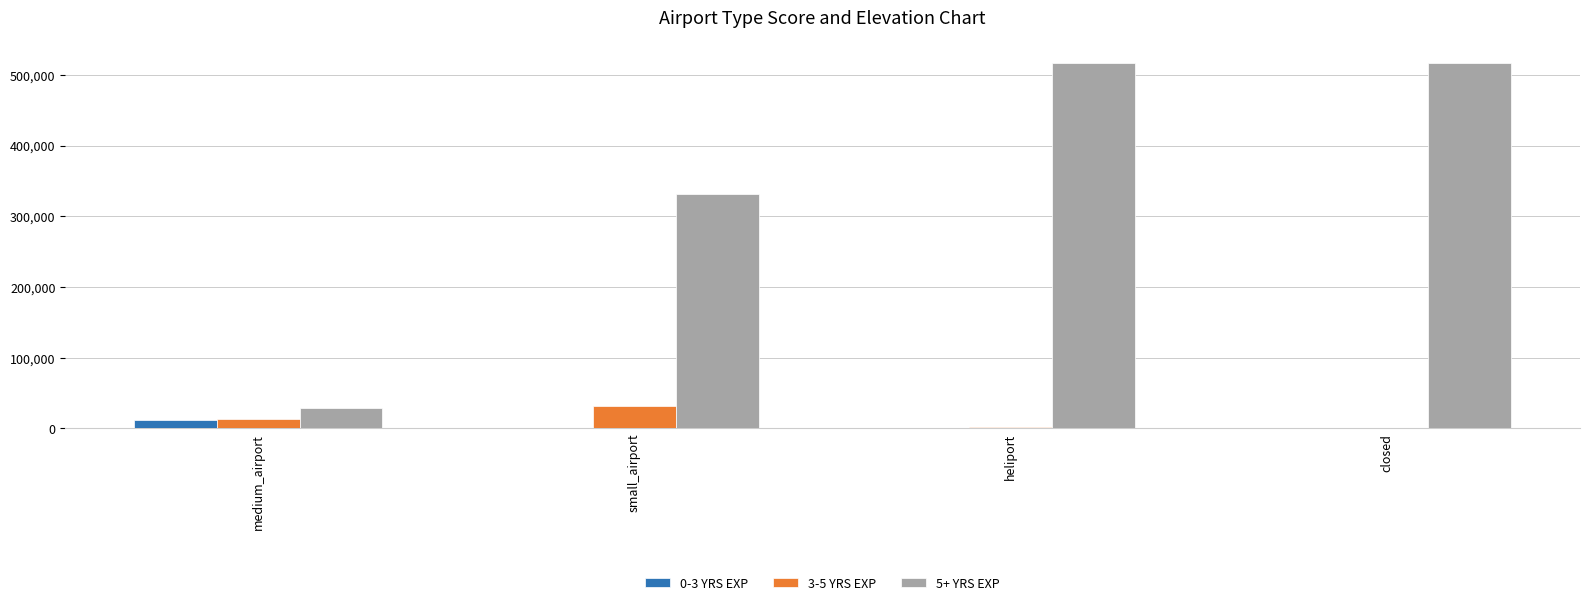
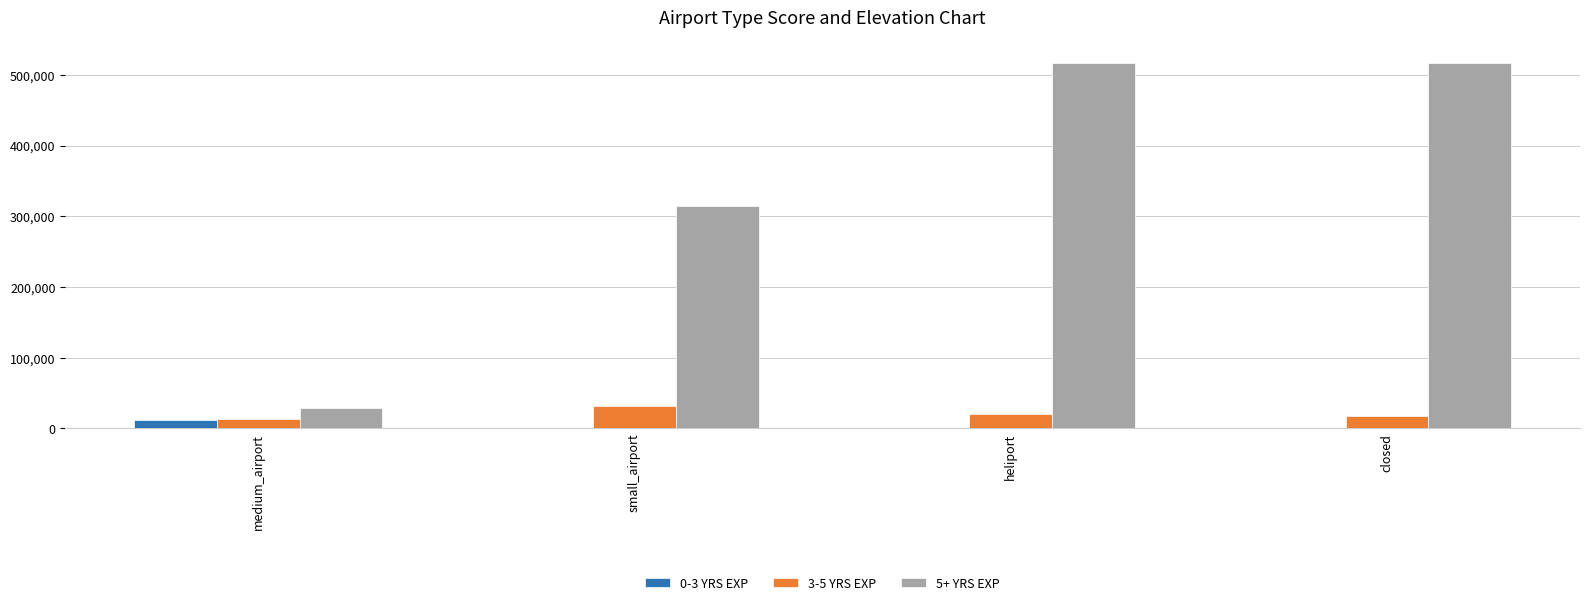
  {
    "0-3 YRS EXP": {
      "medium_airport": "10,000",
      "heliport": "0",
      "closed": "0"
    },
    "3-5 YRS EXP": {
      "medium_airport": "10,000",
      "small_airport": "30,000",
-     "heliport": "0",
-     "closed": "0"
+     "heliport": "20,000",
+     "closed": "20,000"
    },
    "5+ YRS EXP": {
      "medium_airport": "30,000",
-     "small_airport": "330,000",
+     "small_airport": "310,000",
      "heliport": "520,000",
      "closed": "520,000"
    }
  }
